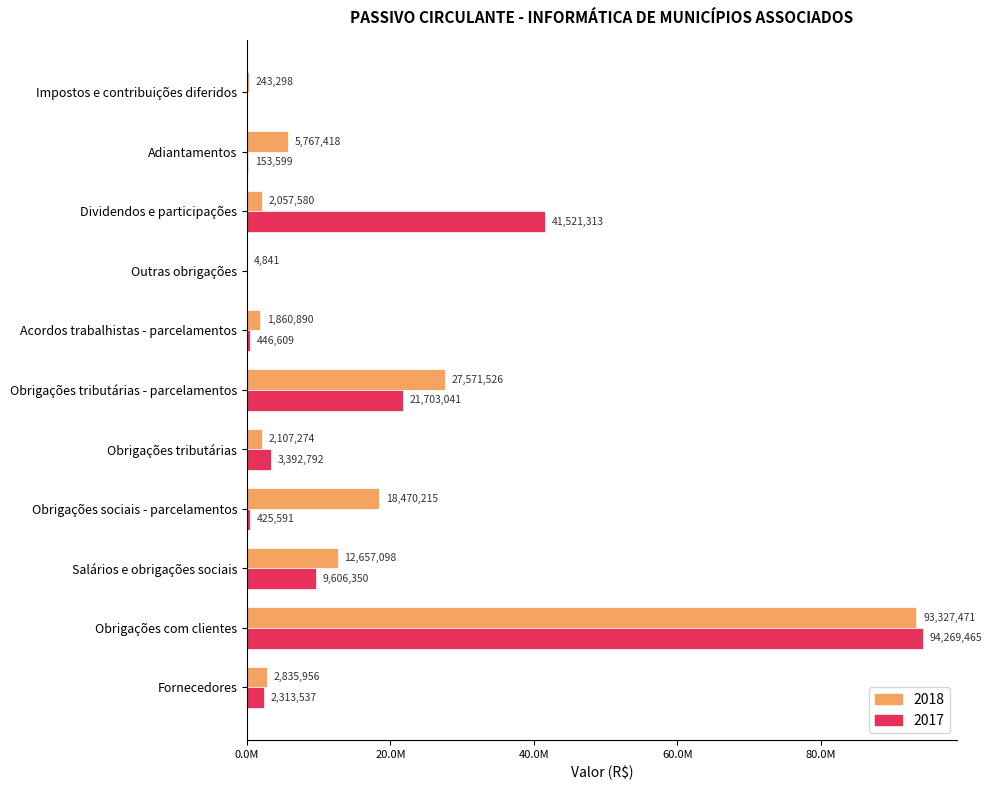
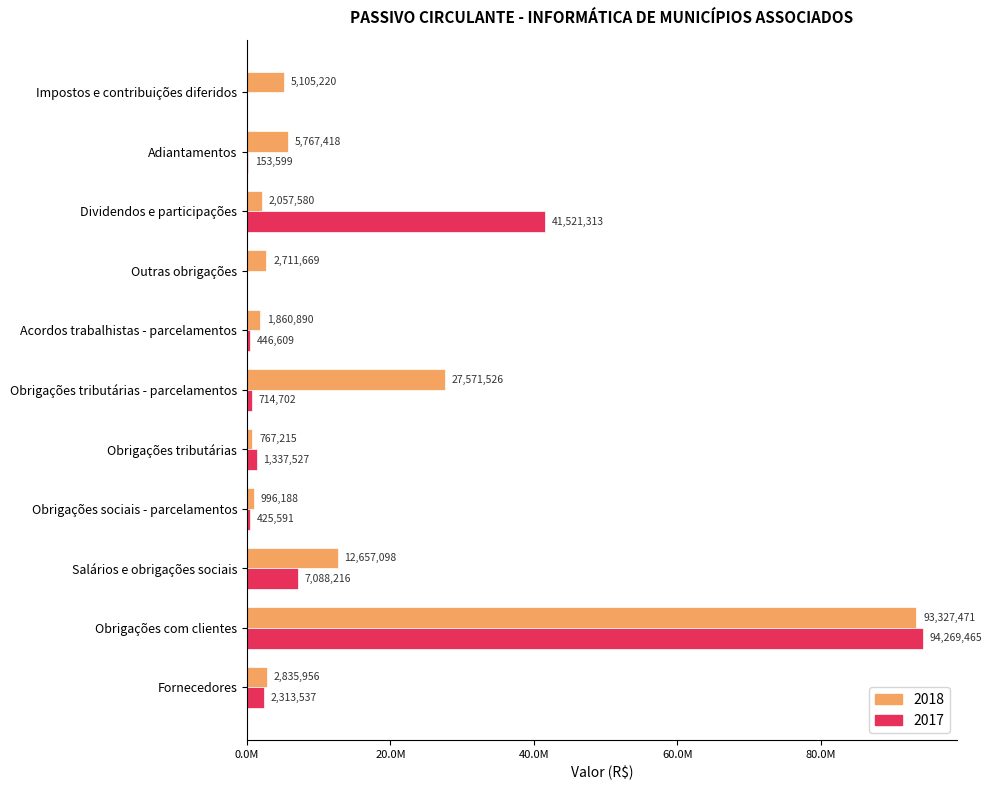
  {
    "2018": {
-     "Impostos e contribuições diferidos": "243,298",
+     "Impostos e contribuições diferidos": "5,105,220",
      "Adiantamentos": "5,767,418",
      "Dividendos e participações": "2,057,580",
-     "Outras obrigações": "4,841",
+     "Outras obrigações": "2,711,669",
      "Acordos trabalhistas - parcelamentos": "1,860,890",
      "Obrigações tributárias - parcelamentos": "27,571,526",
-     "Obrigações tributárias": "2,107,274",
-     "Obrigações sociais - parcelamentos": "18,470,215",
+     "Obrigações tributárias": "767,215",
+     "Obrigações sociais - parcelamentos": "996,188",
      "Salários e obrigações sociais": "12,657,098",
      "Obrigações com clientes": "93,327,471",
      "Fornecedores": "2,835,956"
    },
    "2017": {
      "Adiantamentos": "153,599",
      "Dividendos e participações": "41,521,313",
      "Acordos trabalhistas - parcelamentos": "446,609",
-     "Obrigações tributárias - parcelamentos": "21,703,041",
-     "Obrigações tributárias": "3,392,792",
+     "Obrigações tributárias - parcelamentos": "714,702",
+     "Obrigações tributárias": "1,337,527",
      "Obrigações sociais - parcelamentos": "425,591",
-     "Salários e obrigações sociais": "9,606,350",
+     "Salários e obrigações sociais": "7,088,216",
      "Obrigações com clientes": "94,269,465",
      "Fornecedores": "2,313,537"
    }
  }
